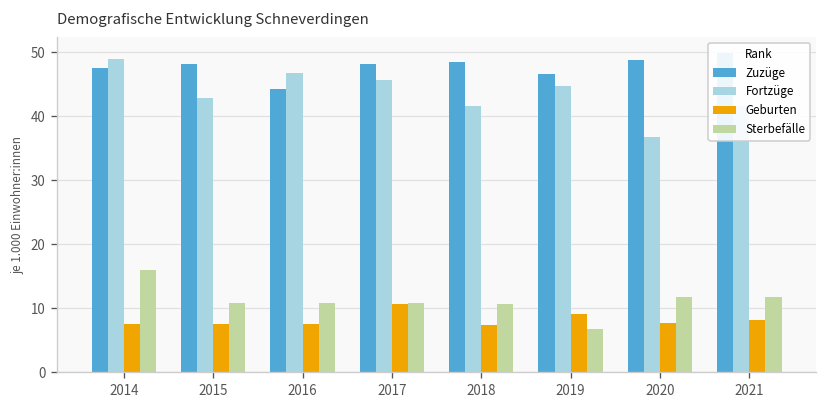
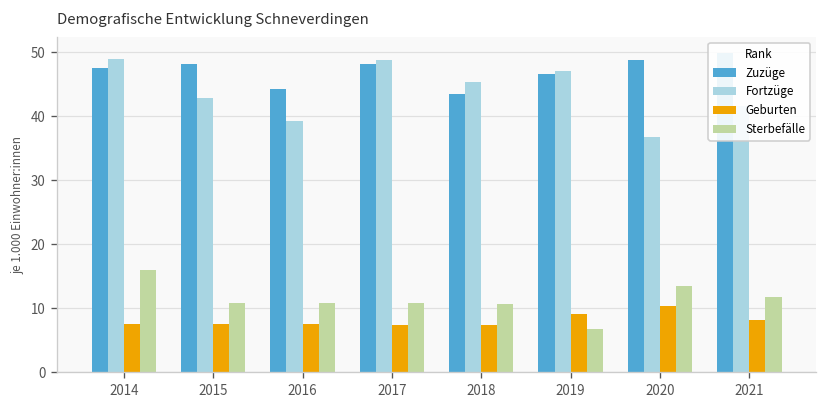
  {
    "Zuzüge": {
      "2014": 48,
      "2015": 48,
      "2016": 44,
      "2017": 48,
-     "2018": 49,
+     "2018": 43,
      "2019": 47,
      "2020": 49
    },
    "Fortzüge": {
      "2014": 49,
      "2015": 43,
-     "2016": 47,
-     "2017": 46,
-     "2018": 42,
-     "2019": 45,
+     "2016": 39,
+     "2017": 49,
+     "2018": 45,
+     "2019": 47,
      "2020": 37
    },
    "Geburten": {
      "2014": 8,
      "2015": 8,
      "2016": 8,
-     "2017": 11,
+     "2017": 7,
      "2018": 7,
      "2019": 9,
-     "2020": 8,
+     "2020": 10,
      "2021": 8
    },
    "Sterbefälle": {
      "2014": 16,
      "2015": 11,
      "2016": 11,
      "2017": 11,
      "2018": 11,
      "2019": 7,
-     "2020": 12,
+     "2020": 14,
      "2021": 12
    }
  }
